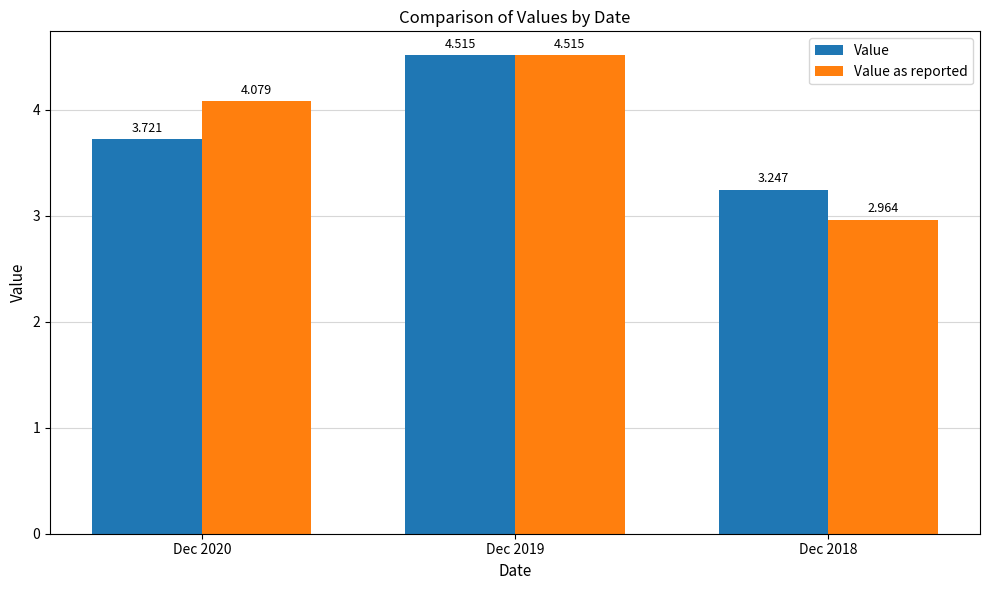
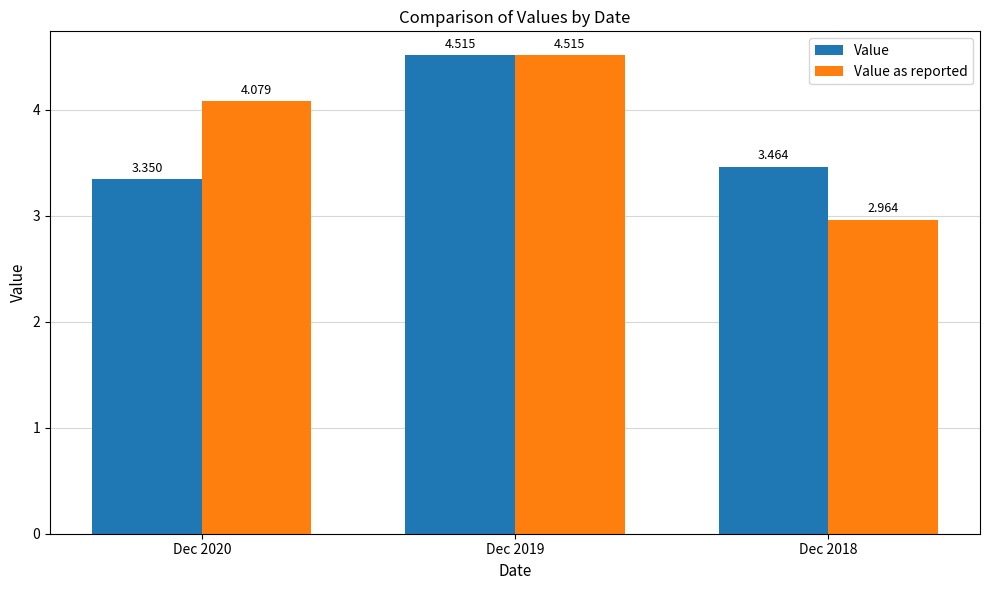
  {
    "Value": {
-     "Dec 2020": 3.721,
+     "Dec 2020": 3.350,
      "Dec 2019": 4.515,
-     "Dec 2018": 3.247
+     "Dec 2018": 3.464
    },
    "Value as reported": {
      "Dec 2020": 4.079,
      "Dec 2019": 4.515,
      "Dec 2018": 2.964
    }
  }
